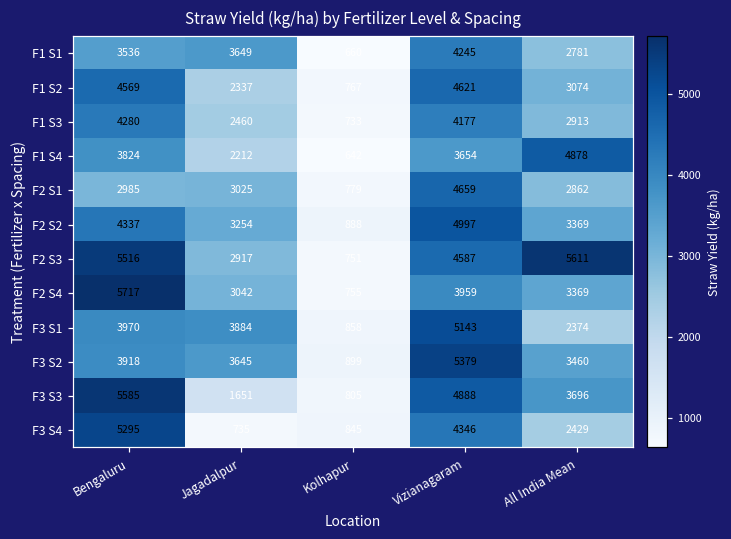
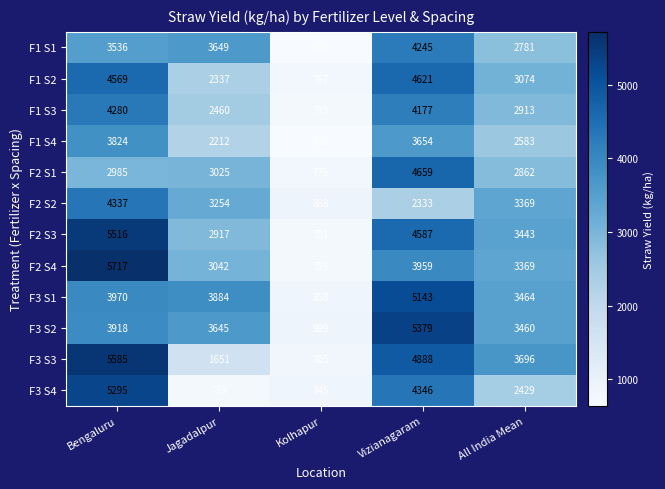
  {
    "F1 S1": {
      "Bengaluru": 3536,
      "Jagadalpur": 3649,
      "Vizianagaram": 4245,
      "All India Mean": 2781
    },
    "F1 S2": {
      "Bengaluru": 4569,
      "Jagadalpur": 2337,
      "Vizianagaram": 4621,
      "All India Mean": 3074
    },
    "F1 S3": {
      "Bengaluru": 4280,
      "Jagadalpur": 2460,
      "Vizianagaram": 4177,
      "All India Mean": 2913
    },
    "F1 S4": {
      "Bengaluru": 3824,
      "Jagadalpur": 2212,
      "Vizianagaram": 3654,
-     "All India Mean": 4878
+     "All India Mean": 2583
    },
    "F2 S1": {
      "Bengaluru": 2985,
      "Jagadalpur": 3025,
      "Vizianagaram": 4659,
      "All India Mean": 2862
    },
    "F2 S2": {
      "Bengaluru": 4337,
      "Jagadalpur": 3254,
-     "Vizianagaram": 4997,
+     "Vizianagaram": 2333,
      "All India Mean": 3369
    },
    "F2 S3": {
      "Bengaluru": 5516,
      "Jagadalpur": 2917,
      "Vizianagaram": 4587,
-     "All India Mean": 5611
+     "All India Mean": 3443
    },
    "F2 S4": {
      "Bengaluru": 5717,
      "Jagadalpur": 3042,
      "Vizianagaram": 3959,
      "All India Mean": 3369
    },
    "F3 S1": {
      "Bengaluru": 3970,
      "Jagadalpur": 3884,
      "Vizianagaram": 5143,
-     "All India Mean": 2374
+     "All India Mean": 3464
    },
    "F3 S2": {
      "Bengaluru": 3918,
      "Jagadalpur": 3645,
      "Vizianagaram": 5379,
      "All India Mean": 3460
    },
    "F3 S3": {
      "Bengaluru": 5585,
      "Vizianagaram": 4888,
      "All India Mean": 3696
    },
    "F3 S4": {
      "Bengaluru": 5295,
      "Vizianagaram": 4346,
      "All India Mean": 2429
    }
  }
